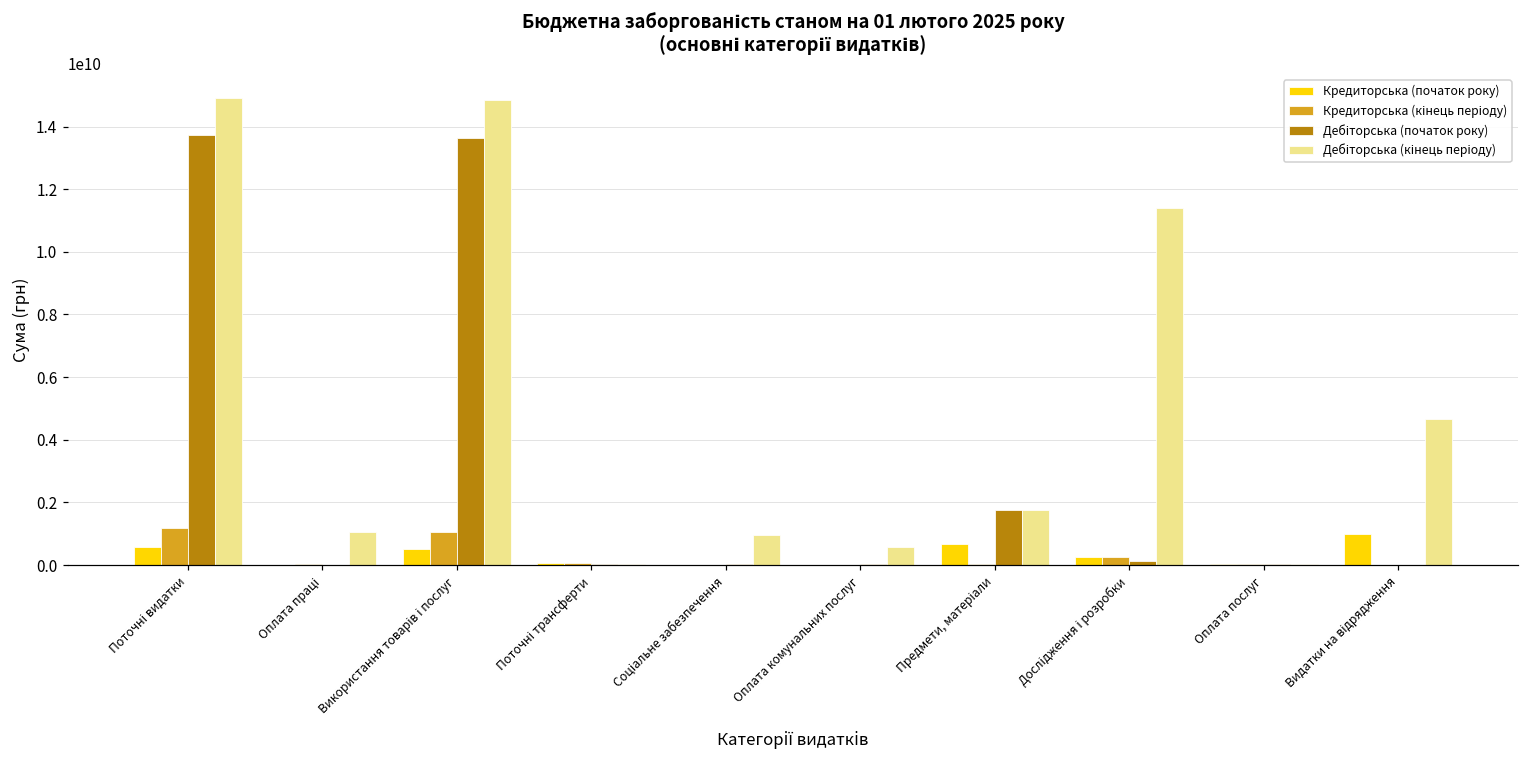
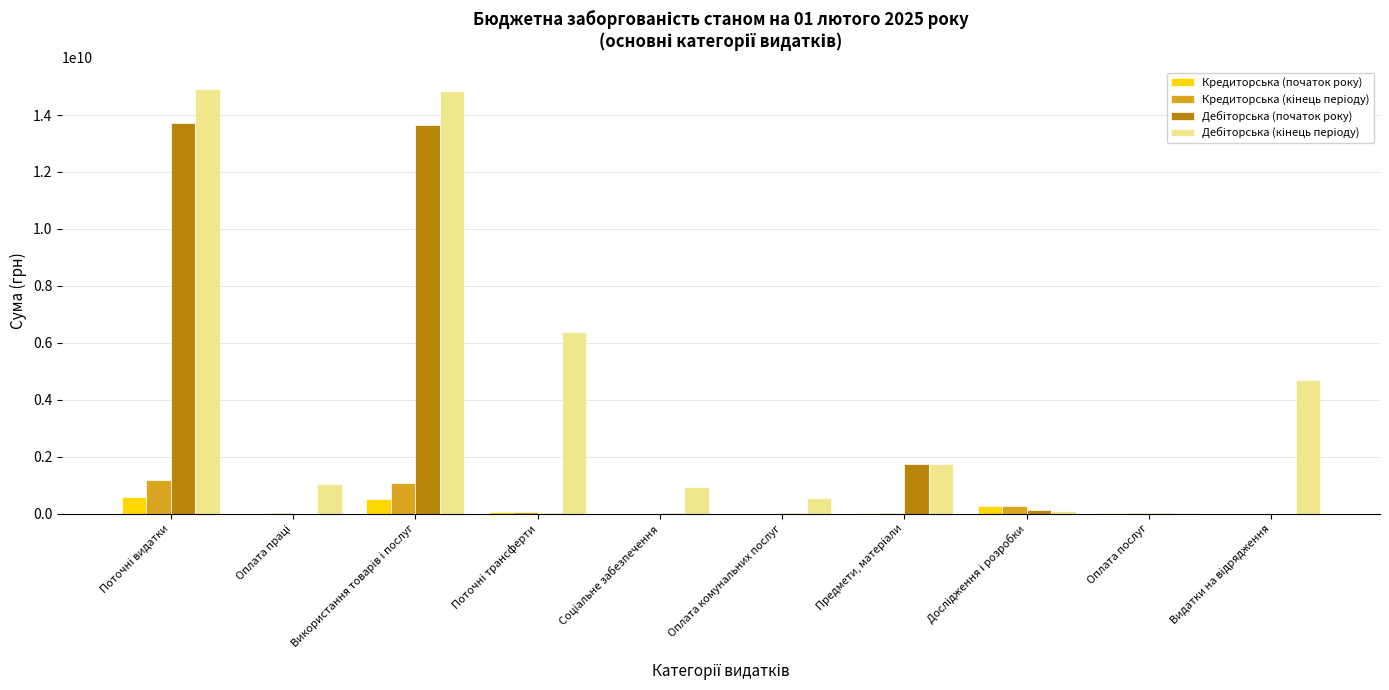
  {
    "Кредиторська (початок року)": {
      "Поточні видатки": 600000000,
      "Використання товарів і послуг": 500000000,
-     "Предмети, матеріали": 700000000,
+     "Предмети, матеріали": 0,
      "Дослідження і розробки": 300000000,
-     "Видатки на відрядження": 1000000000
+     "Видатки на відрядження": 0
    },
    "Дебіторська (кінець періоду)": {
      "Поточні видатки": 14900000000,
      "Оплата праці": 1000000000,
      "Використання товарів і послуг": 14800000000,
-     "Поточні трансферти": 0,
+     "Поточні трансферти": 6400000000,
      "Соціальне забезпечення": 900000000,
      "Оплата комунальних послуг": 600000000,
      "Предмети, матеріали": 1800000000,
-     "Дослідження і розробки": 11400000000,
+     "Дослідження і розробки": 100000000,
      "Видатки на відрядження": 4700000000
    }
  }
